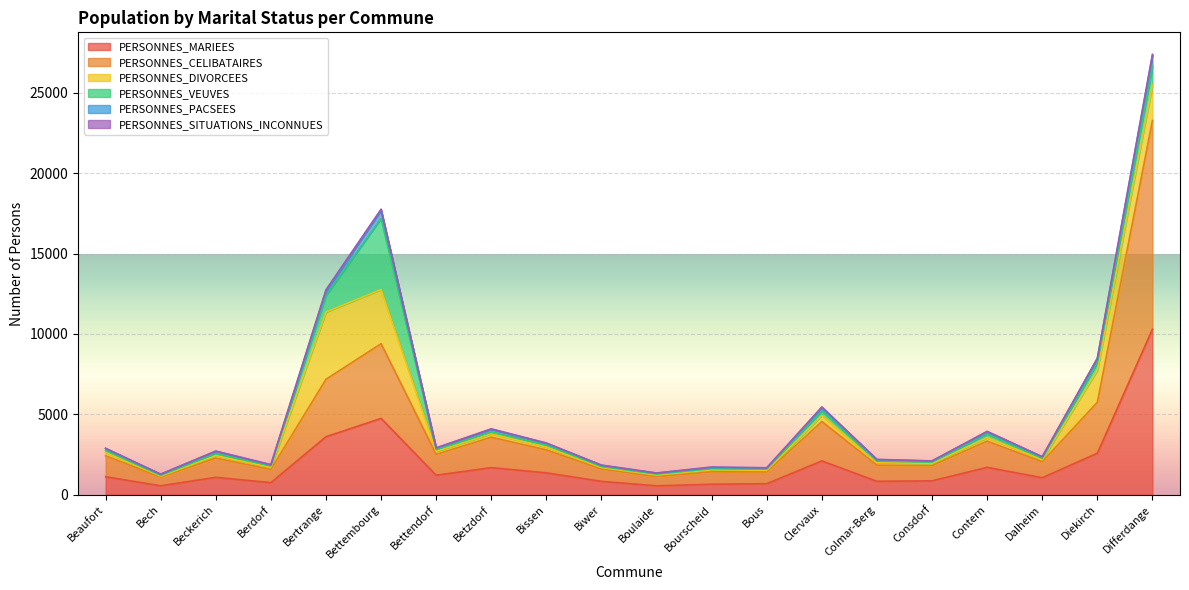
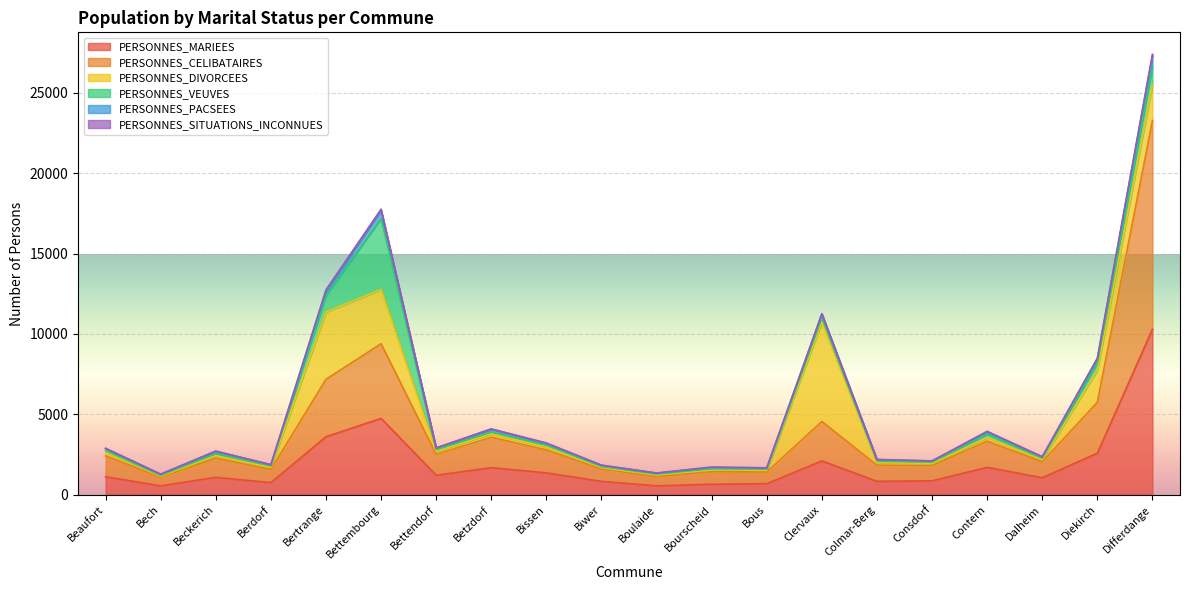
  {
    "PERSONNES_DIVORCEES": {
      "Bertrange": 4200,
      "Bettembourg": 3400,
-     "Clervaux": 400,
+     "Clervaux": 6200,
      "Contern": 200,
      "Diekirch": 2000,
      "Differdange": 2200
    },
    "PERSONNES_VEUVES": {
      "Bertrange": 1000,
      "Bettembourg": 4400,
      "Clervaux": 300,
      "Diekirch": 500,
      "Differdange": 1200
    }
  }
